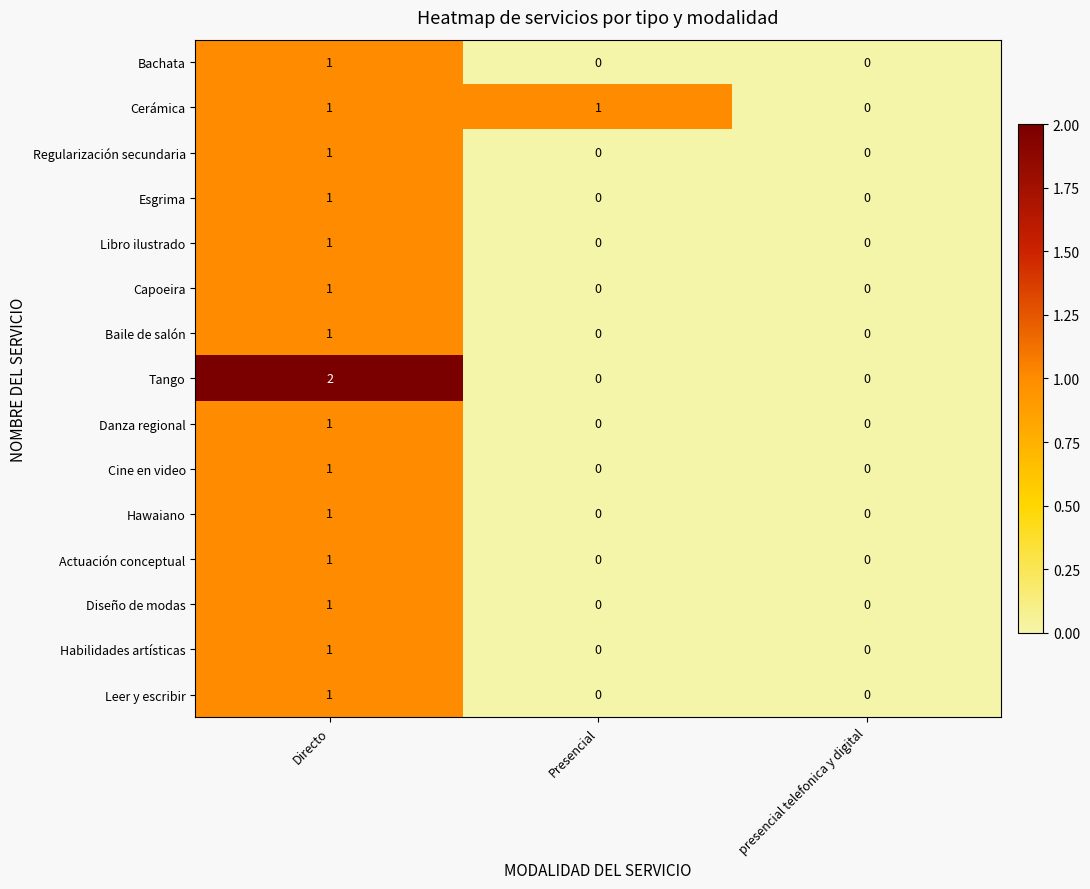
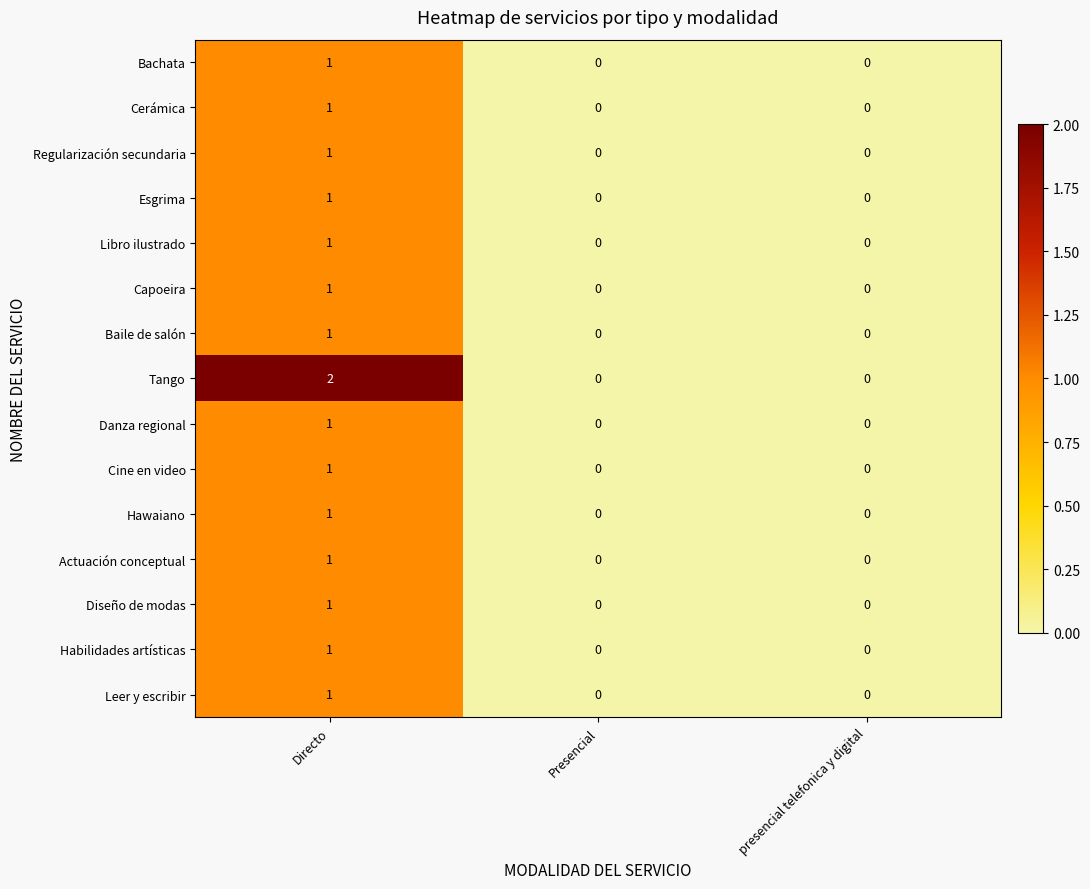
  {
    "Bachata": {
      "Directo": 1,
      "Presencial": 0,
      "presencial telefonica y digital": 0
    },
    "Cerámica": {
      "Directo": 1,
-     "Presencial": 1,
+     "Presencial": 0,
      "presencial telefonica y digital": 0
    },
    "Regularización secundaria": {
      "Directo": 1,
      "Presencial": 0,
      "presencial telefonica y digital": 0
    },
    "Esgrima": {
      "Directo": 1,
      "Presencial": 0,
      "presencial telefonica y digital": 0
    },
    "Libro ilustrado": {
      "Directo": 1,
      "Presencial": 0,
      "presencial telefonica y digital": 0
    },
    "Capoeira": {
      "Directo": 1,
      "Presencial": 0,
      "presencial telefonica y digital": 0
    },
    "Baile de salón": {
      "Directo": 1,
      "Presencial": 0,
      "presencial telefonica y digital": 0
    },
    "Tango": {
      "Directo": 2,
      "Presencial": 0,
      "presencial telefonica y digital": 0
    },
    "Danza regional": {
      "Directo": 1,
      "Presencial": 0,
      "presencial telefonica y digital": 0
    },
    "Cine en video": {
      "Directo": 1,
      "Presencial": 0,
      "presencial telefonica y digital": 0
    },
    "Hawaiano": {
      "Directo": 1,
      "Presencial": 0,
      "presencial telefonica y digital": 0
    },
    "Actuación conceptual": {
      "Directo": 1,
      "Presencial": 0,
      "presencial telefonica y digital": 0
    },
    "Diseño de modas": {
      "Directo": 1,
      "Presencial": 0,
      "presencial telefonica y digital": 0
    },
    "Habilidades artísticas": {
      "Directo": 1,
      "Presencial": 0,
      "presencial telefonica y digital": 0
    },
    "Leer y escribir": {
      "Directo": 1,
      "Presencial": 0,
      "presencial telefonica y digital": 0
    }
  }
